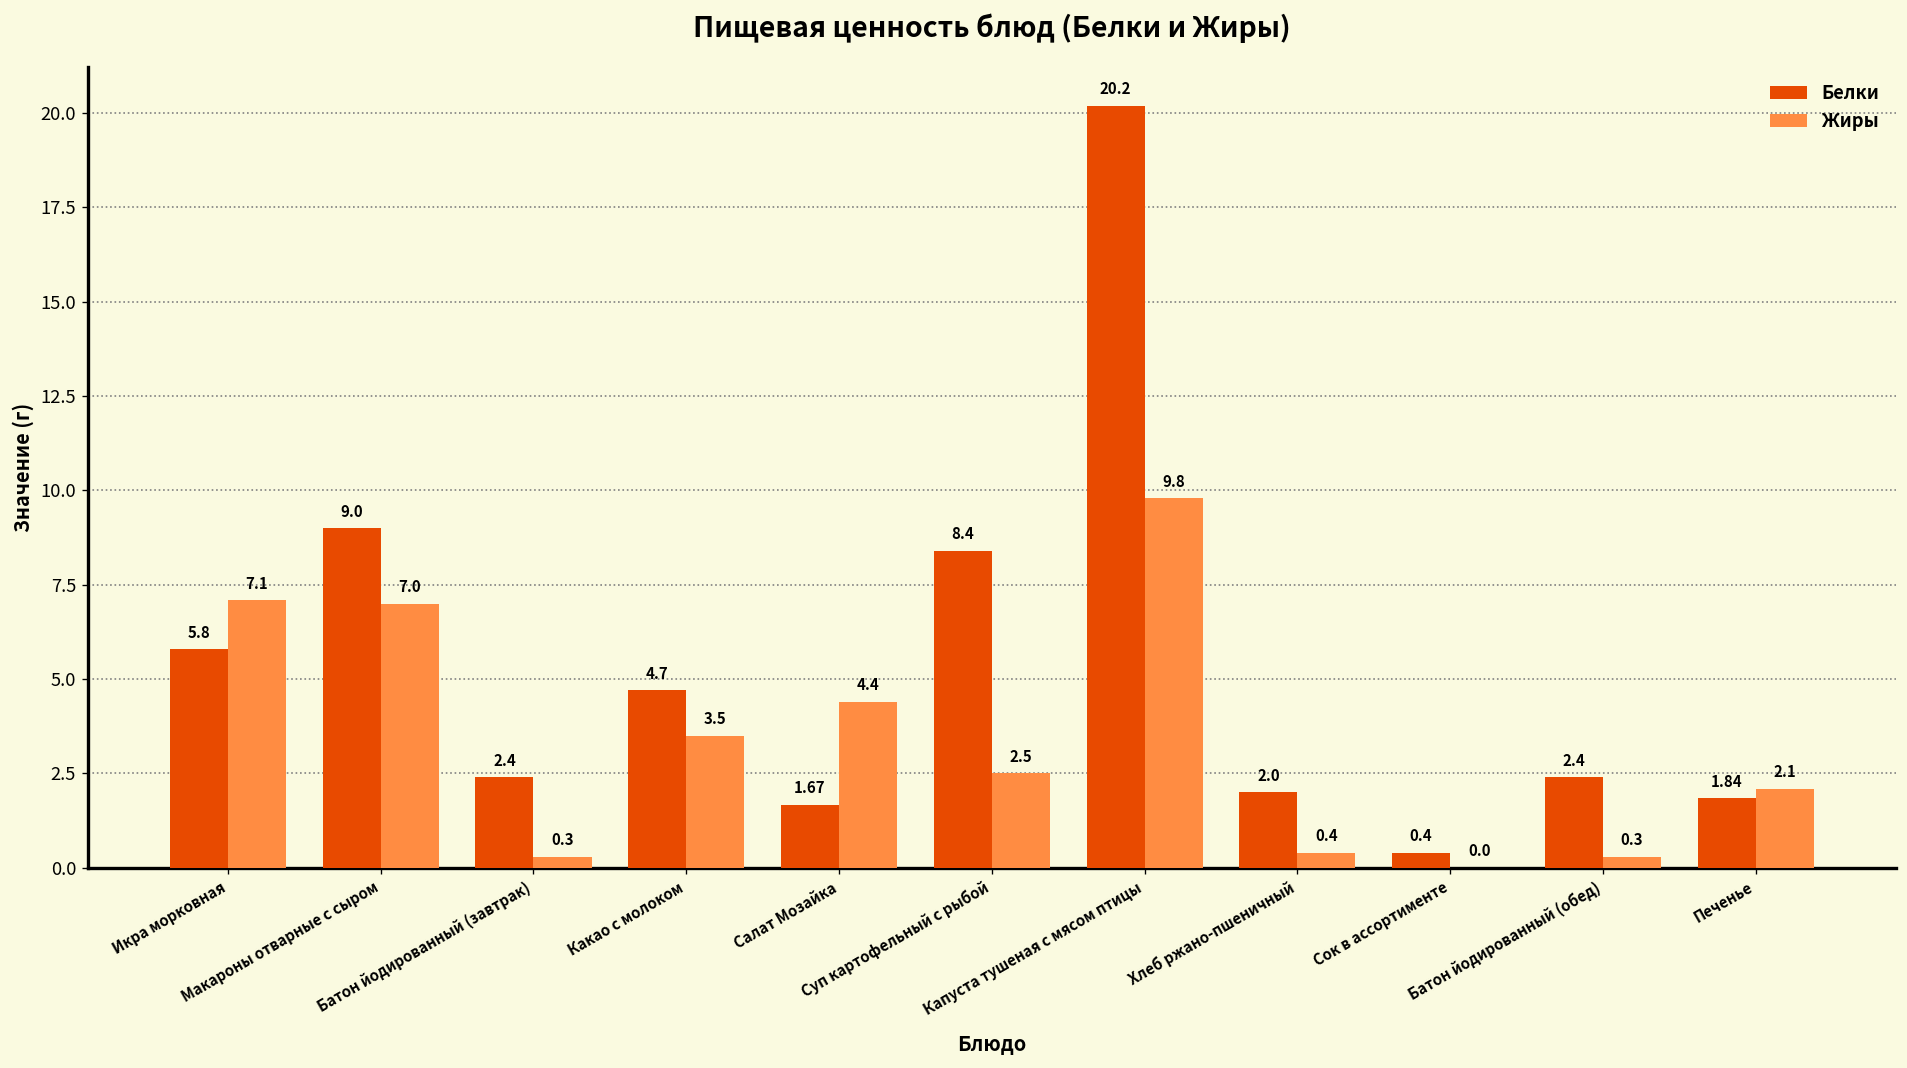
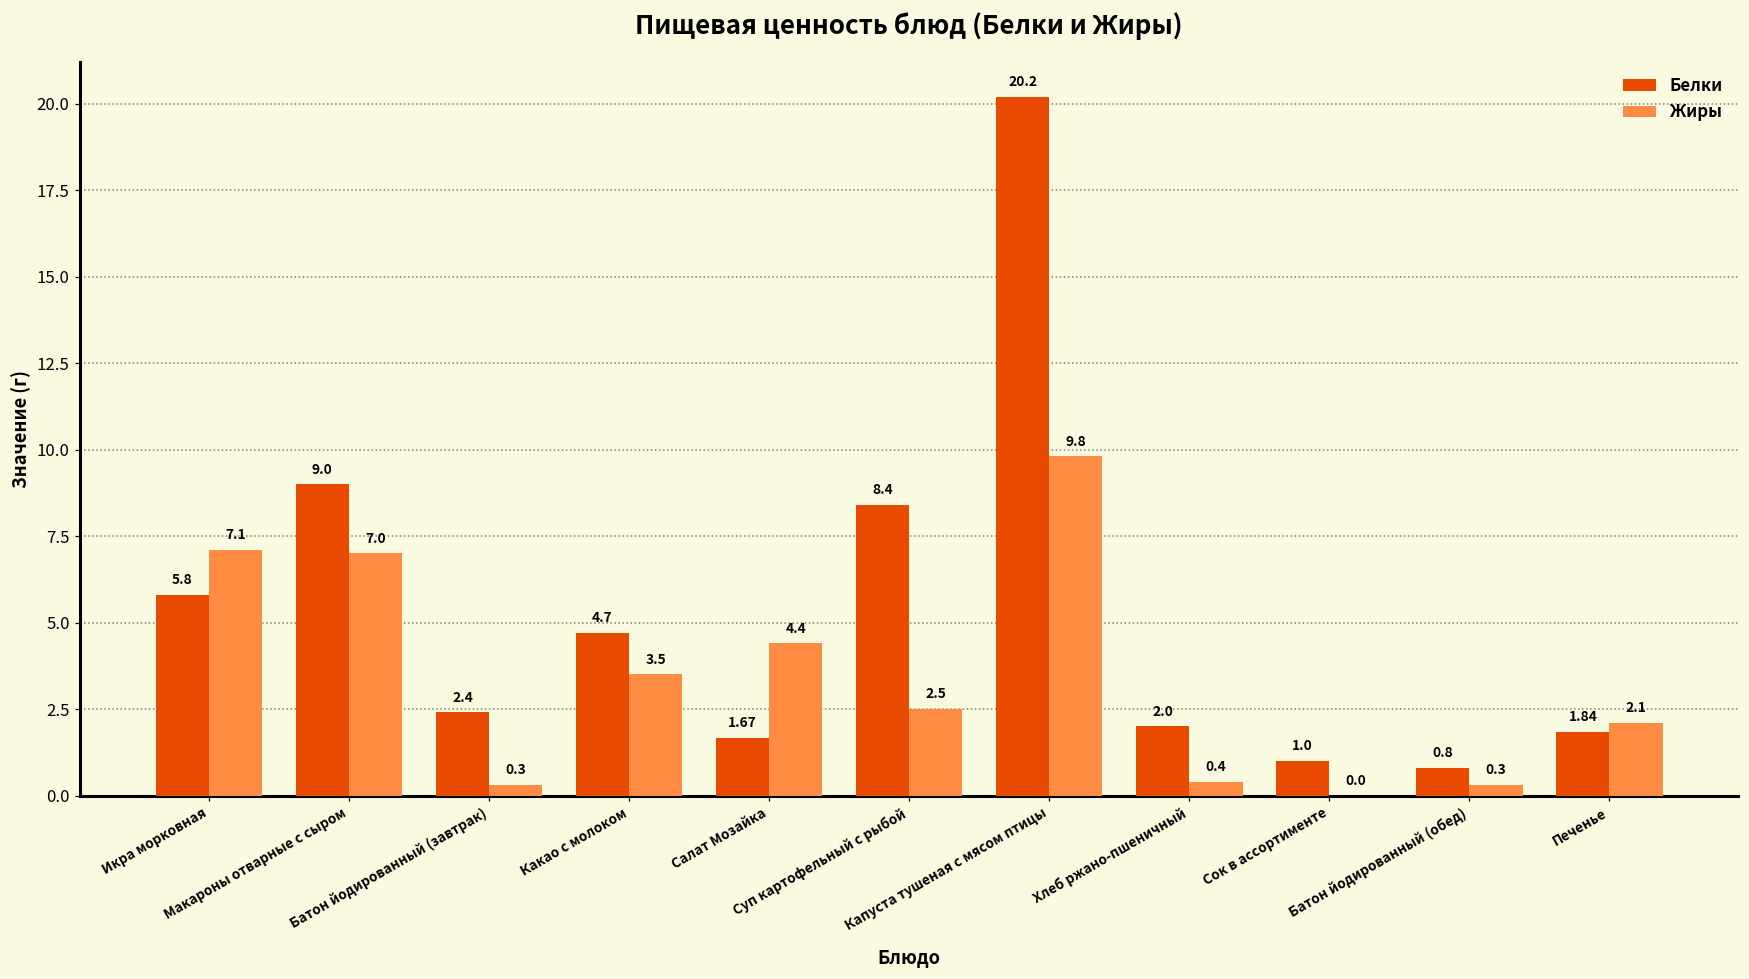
  {
    "Белки": {
      "Икра морковная": 5.8,
      "Макароны отварные с сыром": 9.0,
      "Батон йодированный (завтрак)": 2.4,
      "Какао с молоком": 4.7,
      "Салат Мозайка": 1.67,
      "Суп картофельный с рыбой": 8.4,
      "Капуста тушеная с мясом птицы": 20.2,
      "Хлеб ржано-пшеничный": 2.0,
-     "Сок в ассортименте": 0.4,
-     "Батон йодированный (обед)": 2.4,
+     "Сок в ассортименте": 1.0,
+     "Батон йодированный (обед)": 0.8,
      "Печенье": 1.84
    },
    "Жиры": {
      "Икра морковная": 7.1,
      "Макароны отварные с сыром": 7.0,
      "Батон йодированный (завтрак)": 0.3,
      "Какао с молоком": 3.5,
      "Салат Мозайка": 4.4,
      "Суп картофельный с рыбой": 2.5,
      "Капуста тушеная с мясом птицы": 9.8,
      "Хлеб ржано-пшеничный": 0.4,
      "Сок в ассортименте": 0.0,
      "Батон йодированный (обед)": 0.3,
      "Печенье": 2.1
    }
  }
